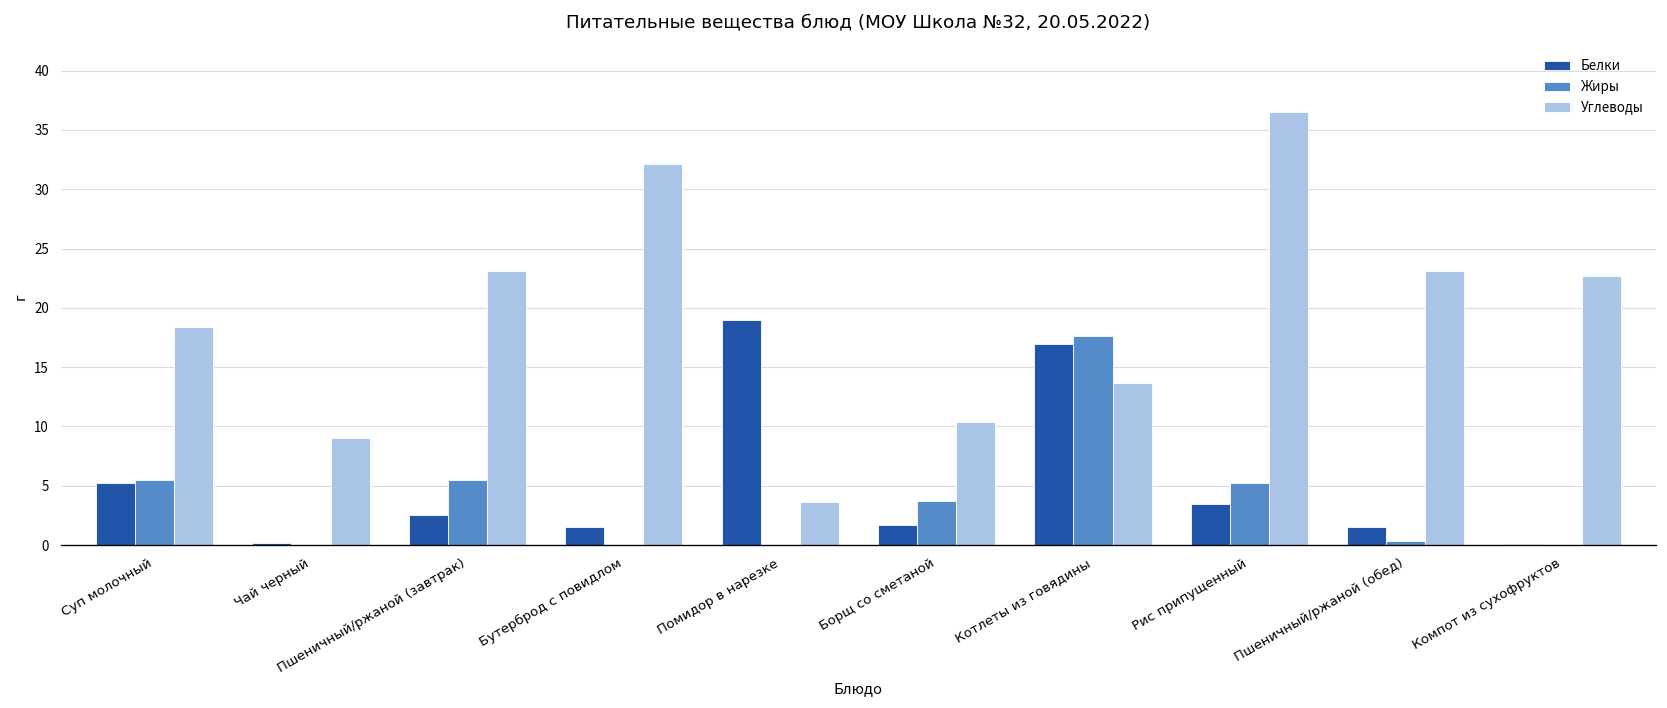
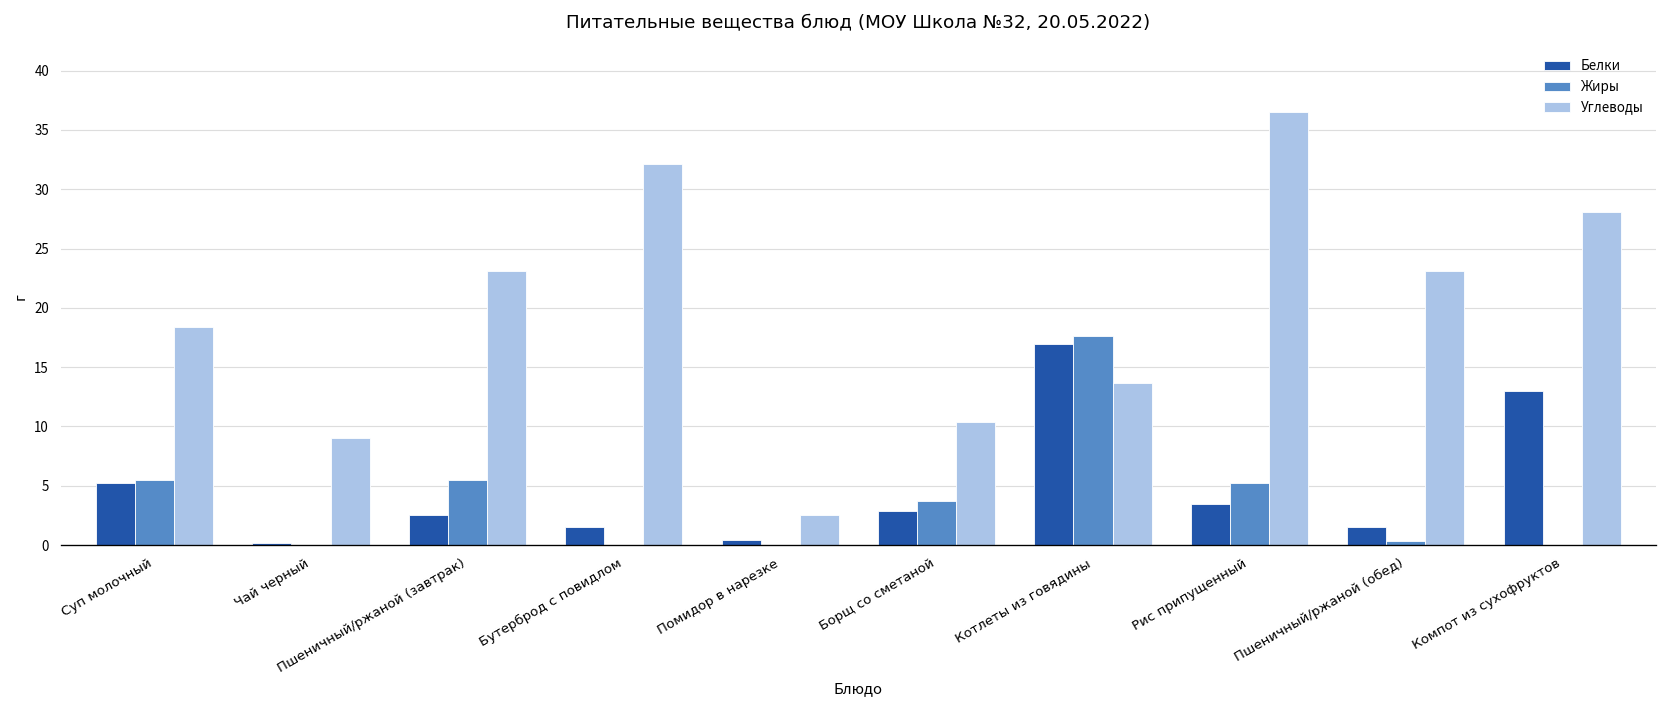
  {
    "Белки": {
      "Суп молочный": 5,
      "Пшеничный/ржаной (завтрак)": 3,
      "Бутерброд с повидлом": 2,
-     "Помидор в нарезке": 19,
-     "Борщ со сметаной": 2,
+     "Помидор в нарезке": 0,
+     "Борщ со сметаной": 3,
      "Котлеты из говядины": 17,
      "Рис припущенный": 4,
      "Пшеничный/ржаной (обед)": 2,
-     "Компот из сухофруктов": 0
+     "Компот из сухофруктов": 13
    },
    "Жиры": {
      "Суп молочный": 6,
      "Чай черный": 0,
      "Пшеничный/ржаной (завтрак)": 6,
      "Помидор в нарезке": 0,
      "Борщ со сметаной": 4,
      "Котлеты из говядины": 18,
      "Рис припущенный": 5,
      "Пшеничный/ржаной (обед)": 0,
      "Компот из сухофруктов": 0
    },
    "Углеводы": {
      "Суп молочный": 18,
      "Чай черный": 9,
      "Пшеничный/ржаной (завтрак)": 23,
      "Бутерброд с повидлом": 32,
-     "Помидор в нарезке": 4,
+     "Помидор в нарезке": 3,
      "Борщ со сметаной": 10,
      "Котлеты из говядины": 14,
      "Рис припущенный": 37,
      "Пшеничный/ржаной (обед)": 23,
-     "Компот из сухофруктов": 23
+     "Компот из сухофруктов": 28
    }
  }
